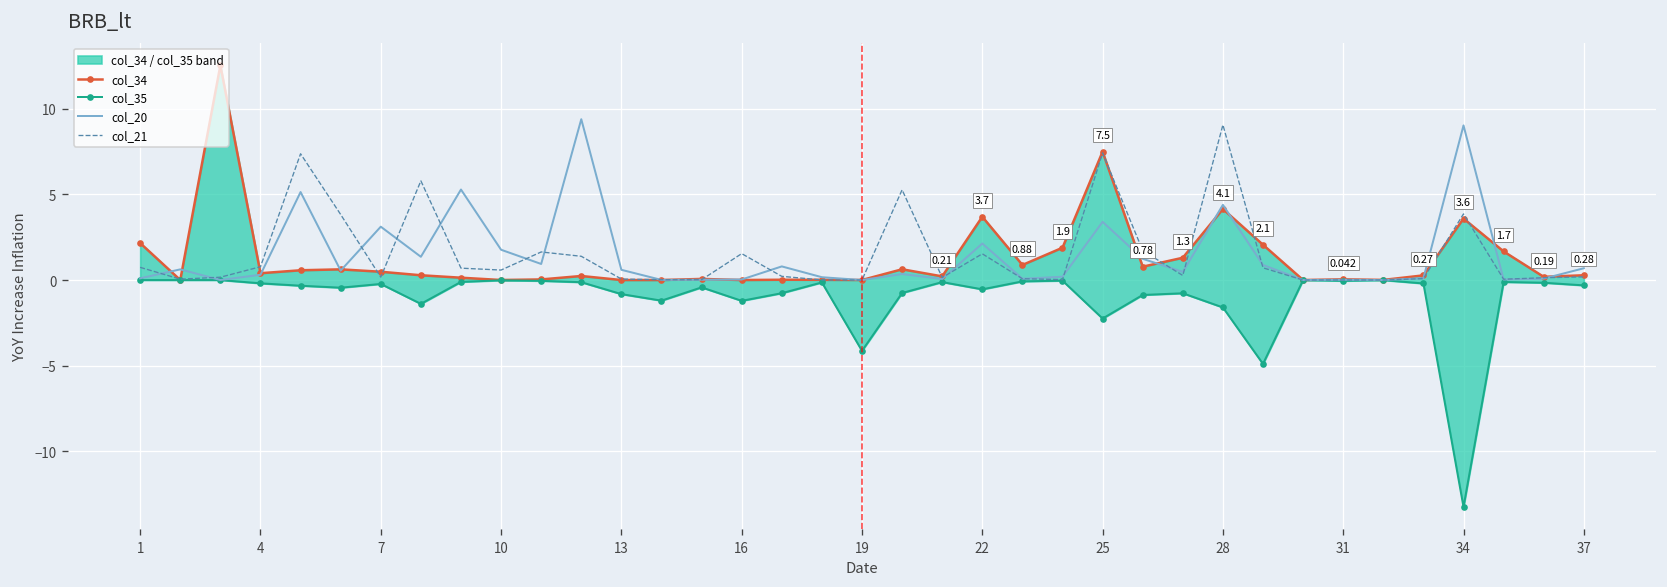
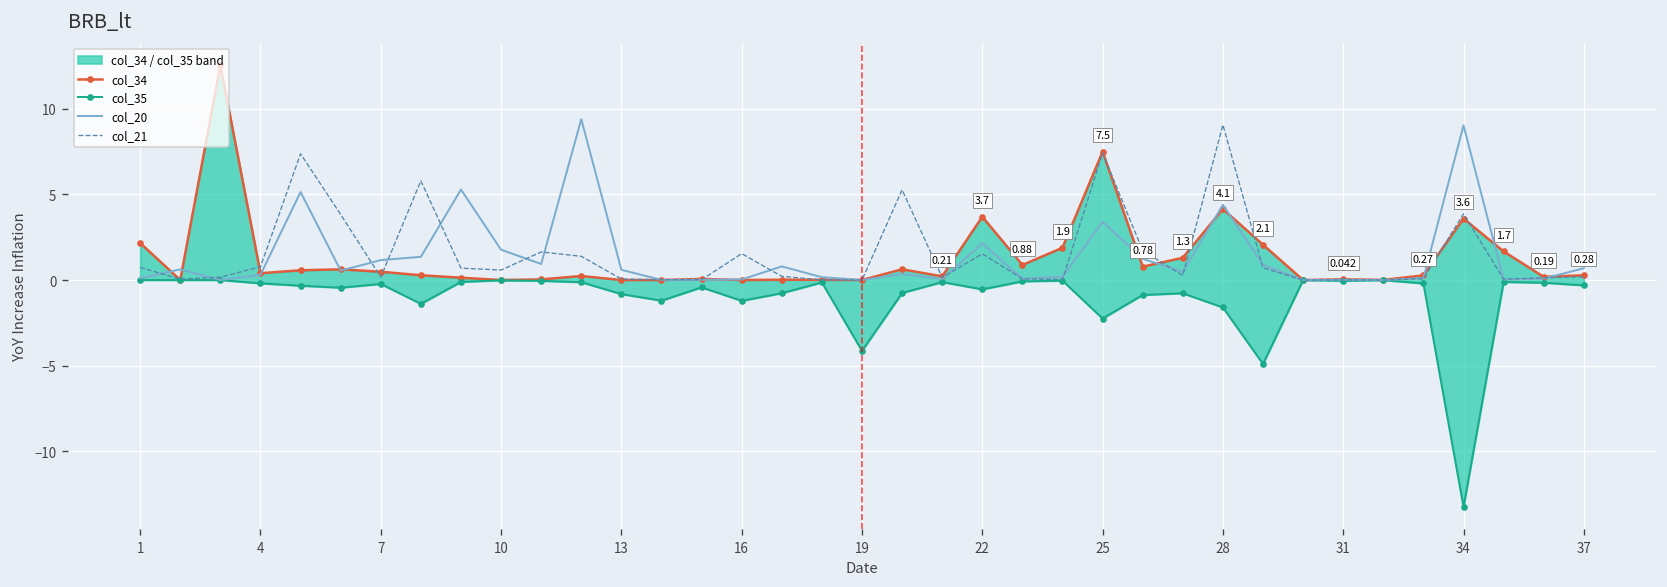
  {
    "col_20": {
-     "7": 3.1,
+     "7": 1.2,
      "10": 1.8,
      "13": 0.6,
      "22": 2.1,
      "25": 3.4,
      "34": 9.0
    },
    "col_21": {
      "1": 0.7,
      "4": 0.8,
      "7": 0.2,
      "10": 0.6,
      "16": 1.5,
      "22": 1.5,
      "28": 9.1
    }
  }
